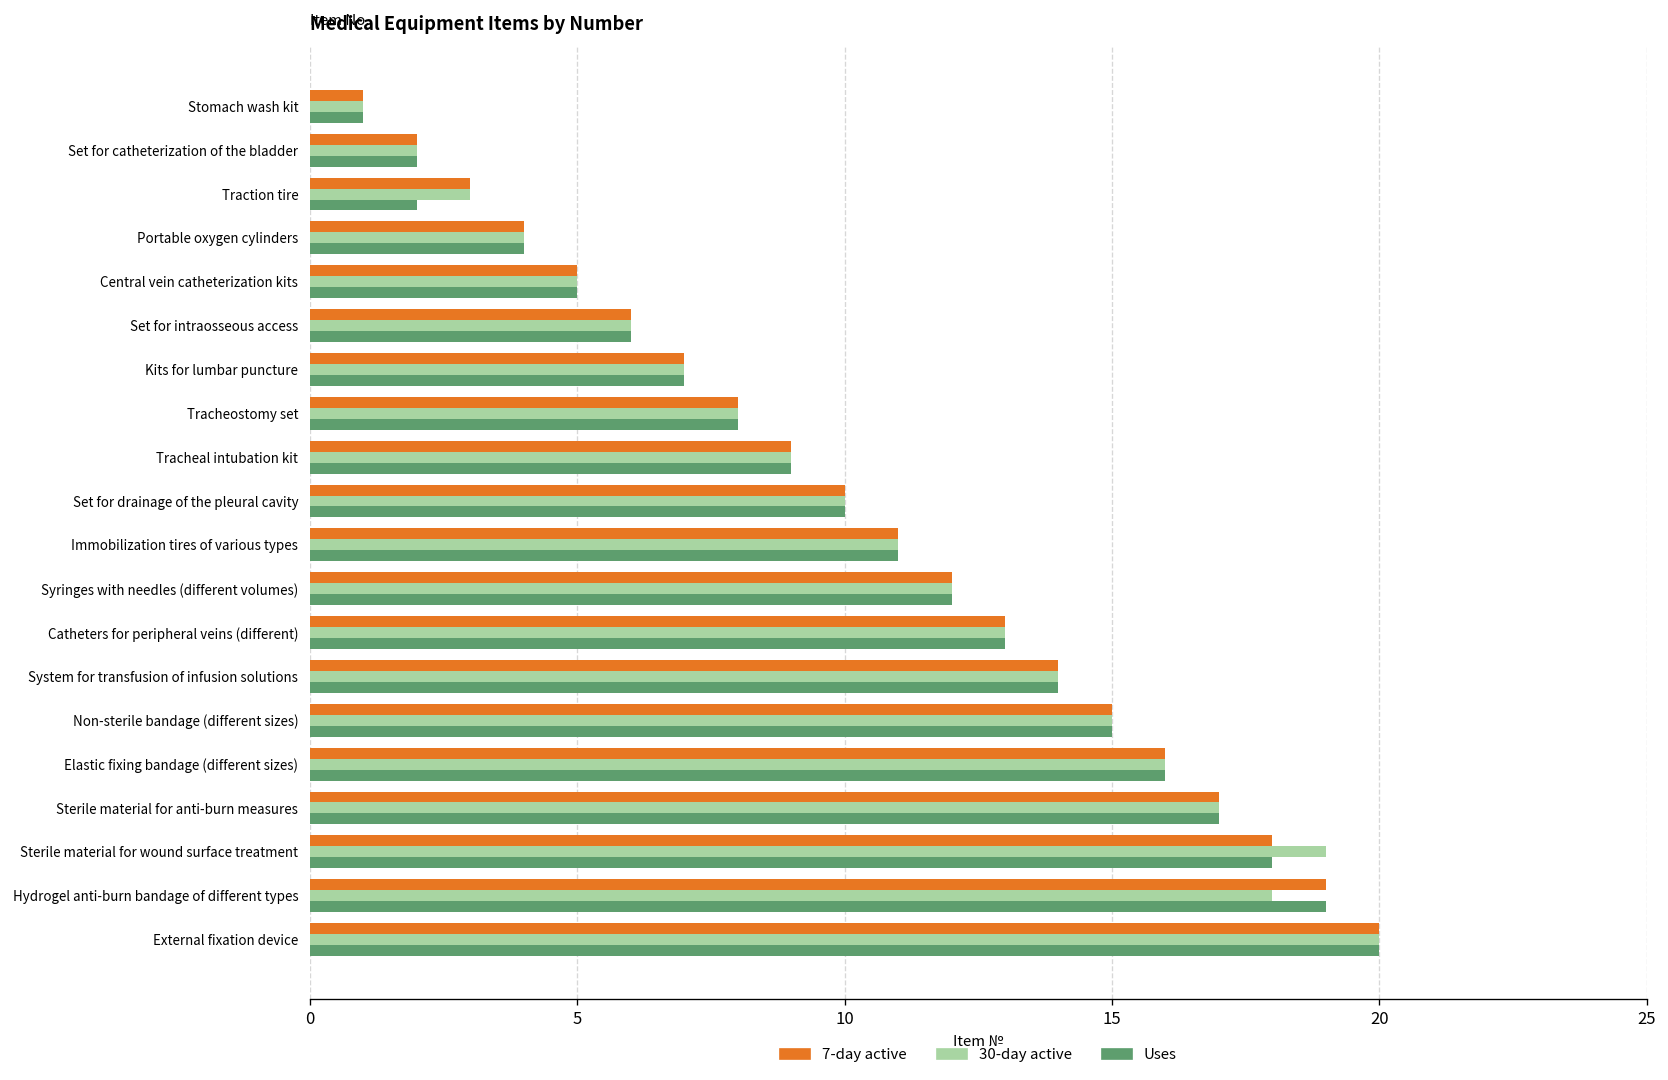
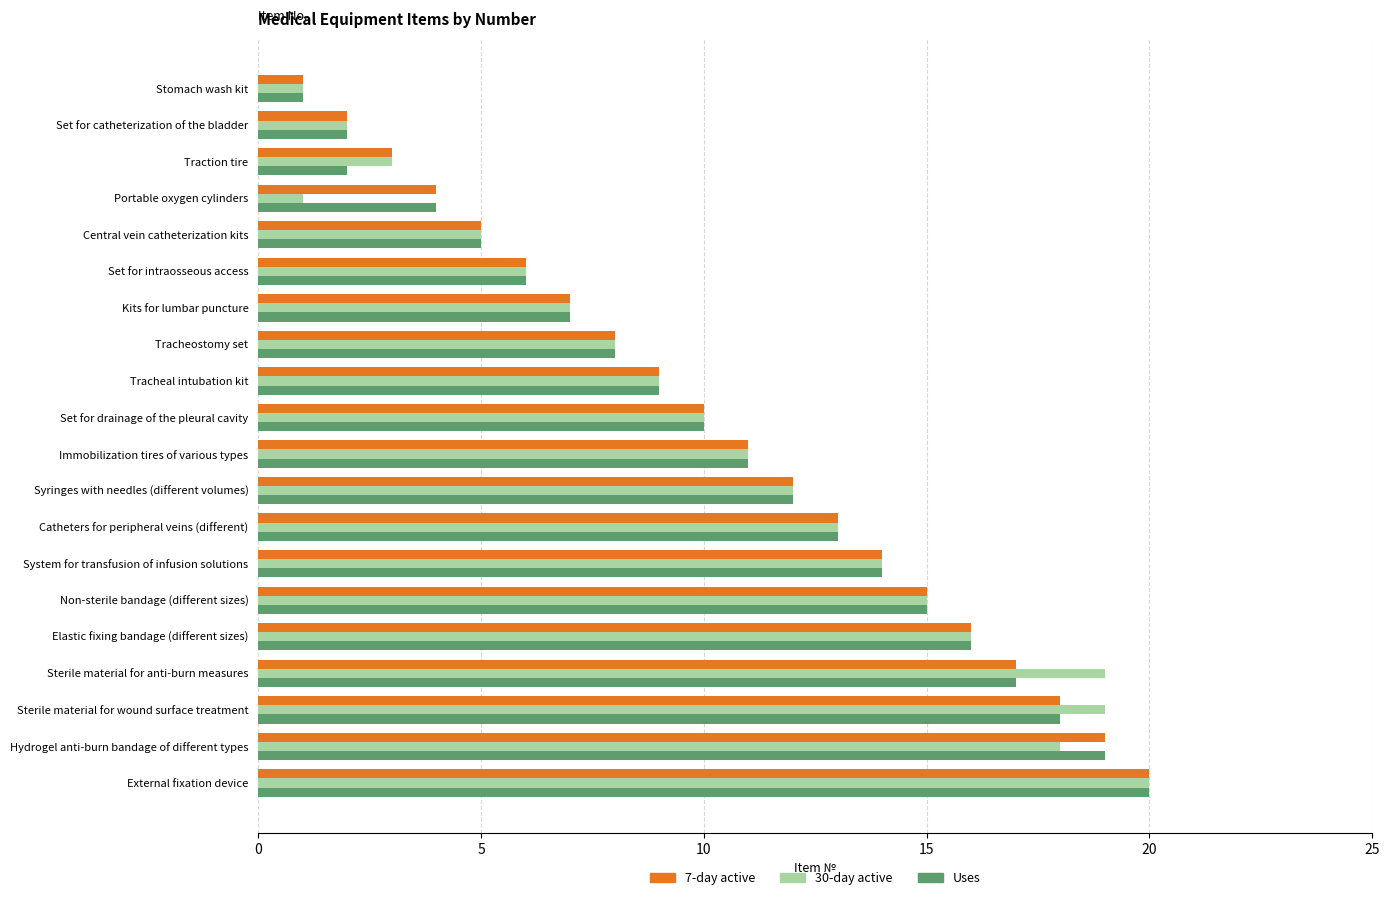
  {
    "7-day active": {
      "Stomach wash kit": 1,
      "Set for catheterization of the bladder": 2,
      "Traction tire": 3,
      "Portable oxygen cylinders": 4,
      "Central vein catheterization kits": 5,
      "Set for intraosseous access": 6,
      "Kits for lumbar puncture": 7,
      "Tracheostomy set": 8,
      "Tracheal intubation kit": 9,
      "Set for drainage of the pleural cavity": 10,
      "Immobilization tires of various types": 11,
      "Syringes with needles (different volumes)": 12,
      "Catheters for peripheral veins (different)": 13,
      "System for transfusion of infusion solutions": 14,
      "Non-sterile bandage (different sizes)": 15,
      "Elastic fixing bandage (different sizes)": 16,
      "Sterile material for anti-burn measures": 17,
      "Sterile material for wound surface treatment": 18,
      "Hydrogel anti-burn bandage of different types": 19,
      "External fixation device": 20
    },
    "30-day active": {
      "Stomach wash kit": 1,
      "Set for catheterization of the bladder": 2,
      "Traction tire": 3,
-     "Portable oxygen cylinders": 4,
+     "Portable oxygen cylinders": 1,
      "Central vein catheterization kits": 5,
      "Set for intraosseous access": 6,
      "Kits for lumbar puncture": 7,
      "Tracheostomy set": 8,
      "Tracheal intubation kit": 9,
      "Set for drainage of the pleural cavity": 10,
      "Immobilization tires of various types": 11,
      "Syringes with needles (different volumes)": 12,
      "Catheters for peripheral veins (different)": 13,
      "System for transfusion of infusion solutions": 14,
      "Non-sterile bandage (different sizes)": 15,
      "Elastic fixing bandage (different sizes)": 16,
-     "Sterile material for anti-burn measures": 17,
+     "Sterile material for anti-burn measures": 19,
      "Sterile material for wound surface treatment": 19,
      "Hydrogel anti-burn bandage of different types": 18,
      "External fixation device": 20
    },
    "Uses": {
      "Stomach wash kit": 1,
      "Set for catheterization of the bladder": 2,
      "Traction tire": 2,
      "Portable oxygen cylinders": 4,
      "Central vein catheterization kits": 5,
      "Set for intraosseous access": 6,
      "Kits for lumbar puncture": 7,
      "Tracheostomy set": 8,
      "Tracheal intubation kit": 9,
      "Set for drainage of the pleural cavity": 10,
      "Immobilization tires of various types": 11,
      "Syringes with needles (different volumes)": 12,
      "Catheters for peripheral veins (different)": 13,
      "System for transfusion of infusion solutions": 14,
      "Non-sterile bandage (different sizes)": 15,
      "Elastic fixing bandage (different sizes)": 16,
      "Sterile material for anti-burn measures": 17,
      "Sterile material for wound surface treatment": 18,
      "Hydrogel anti-burn bandage of different types": 19,
      "External fixation device": 20
    }
  }
